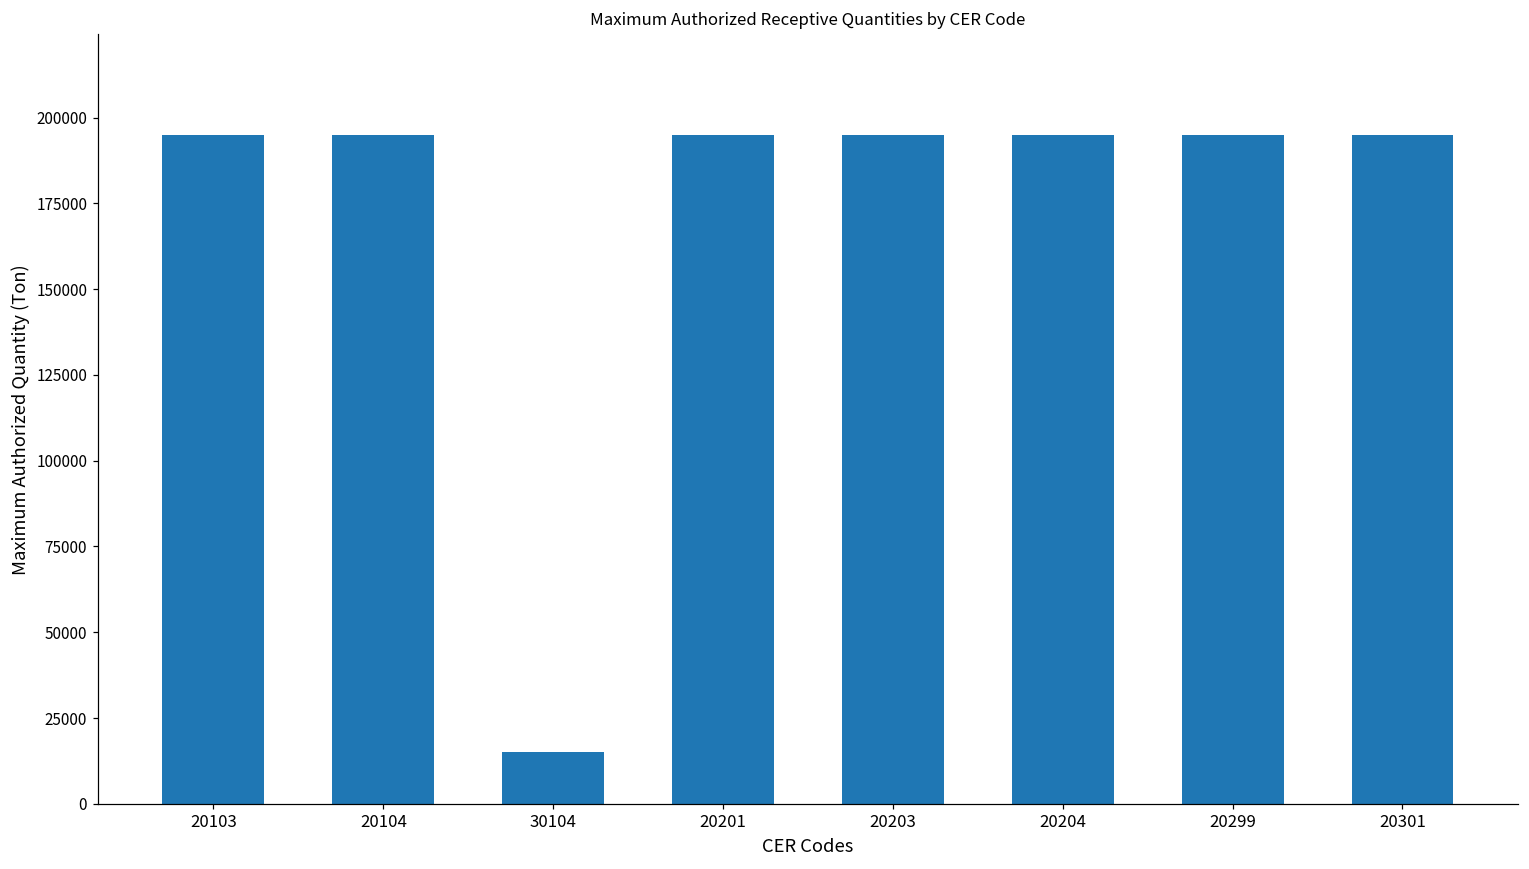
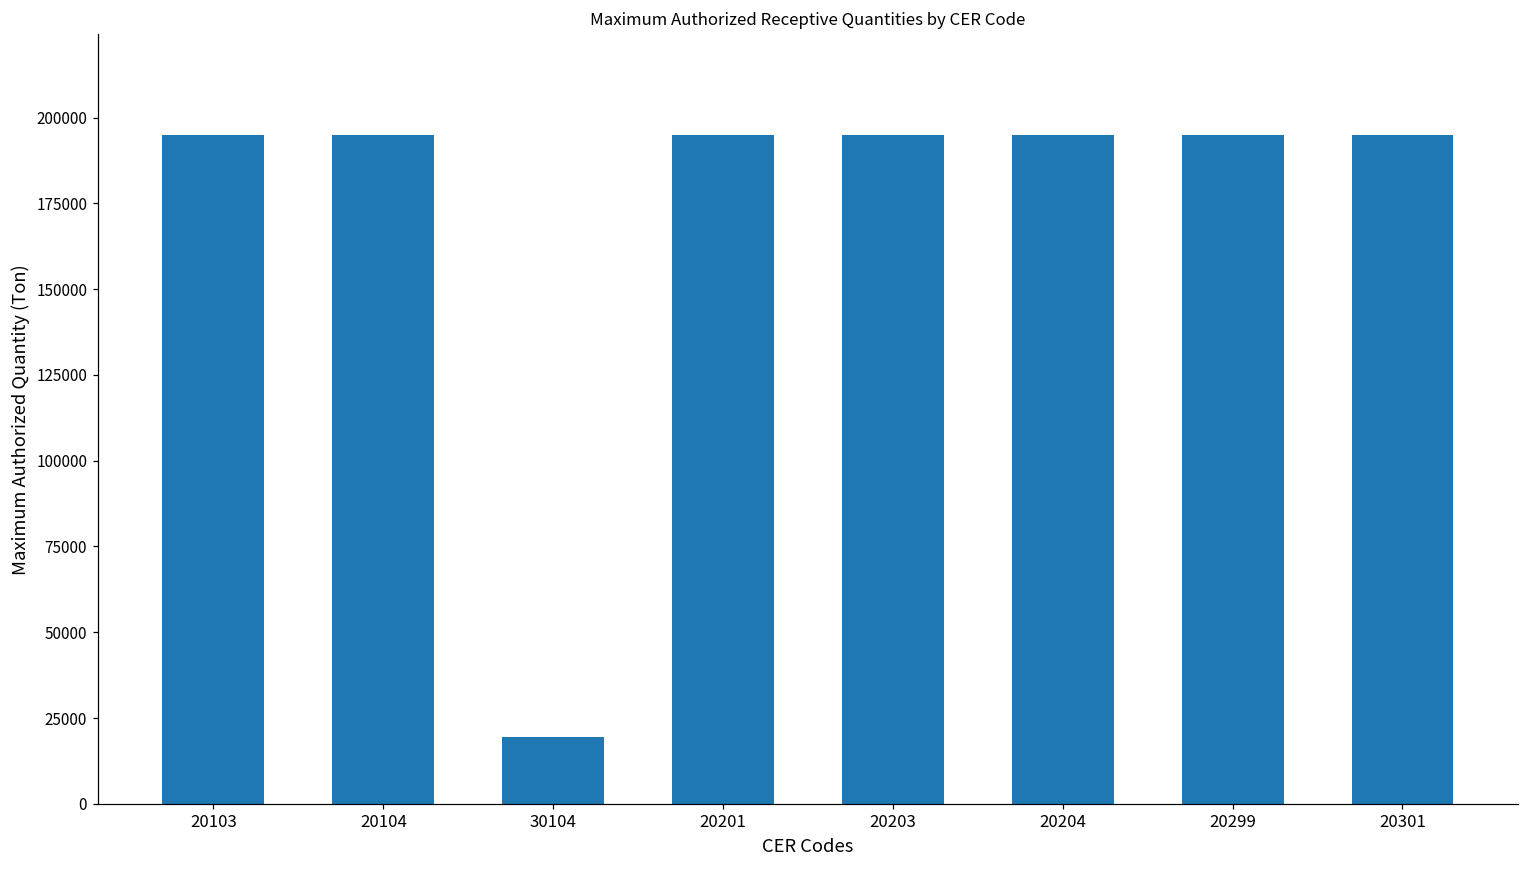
  {
    "20103": 195000,
    "20104": 195000,
-   "30104": 15000,
+   "30104": 20000,
    "20201": 195000,
    "20203": 195000,
    "20204": 195000,
    "20299": 195000,
    "20301": 195000
  }
